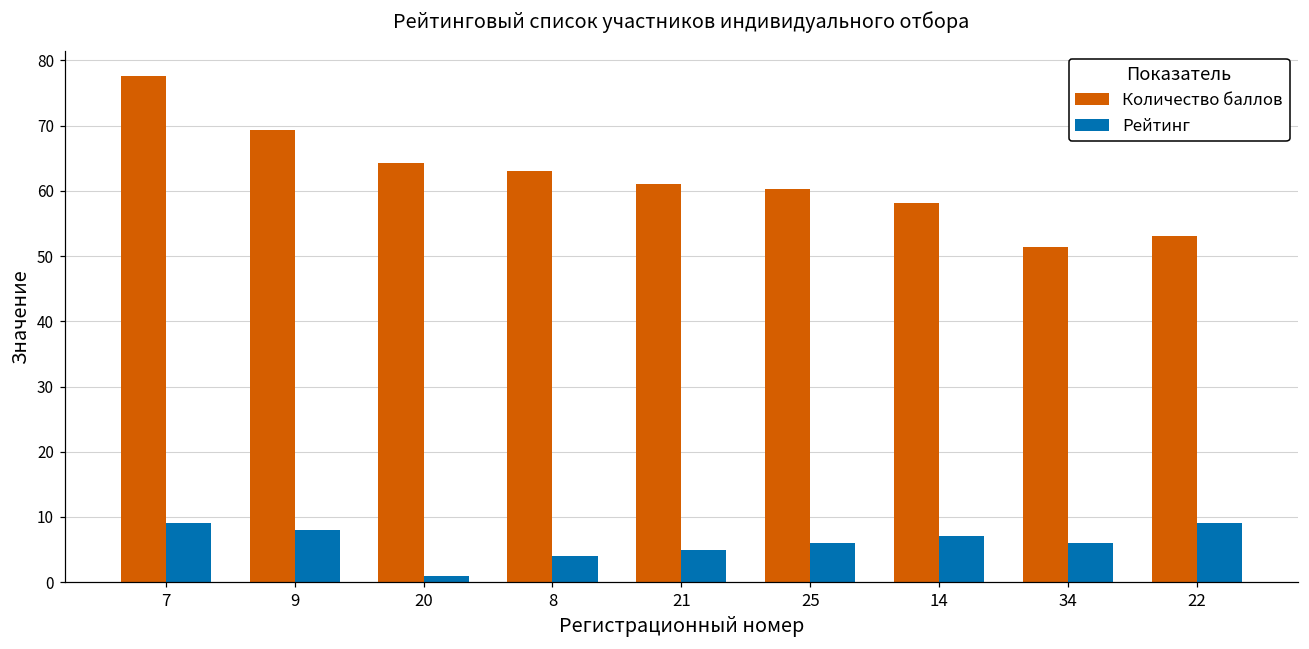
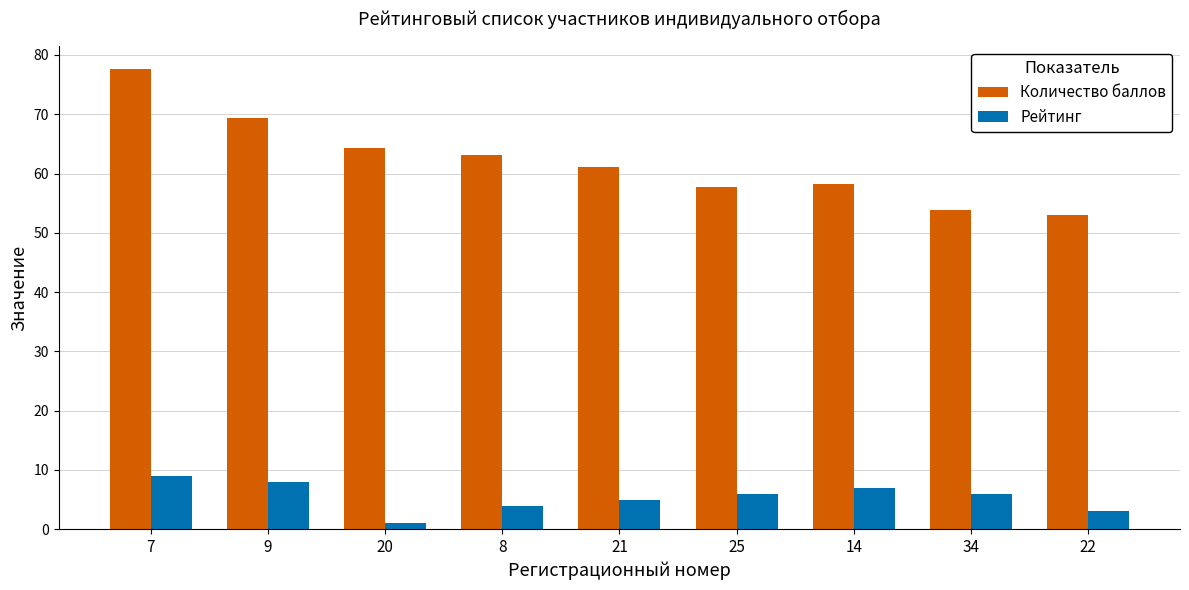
  {
    "Количество баллов": {
      "7": 78,
      "9": 69,
      "20": 64,
      "8": 63,
      "21": 61,
-     "25": 60,
+     "25": 58,
      "14": 58,
-     "34": 51,
+     "34": 54,
      "22": 53
    },
    "Рейтинг": {
      "7": 9,
      "9": 8,
      "20": 1,
      "8": 4,
      "21": 5,
      "25": 6,
      "14": 7,
      "34": 6,
-     "22": 9
+     "22": 3
    }
  }
